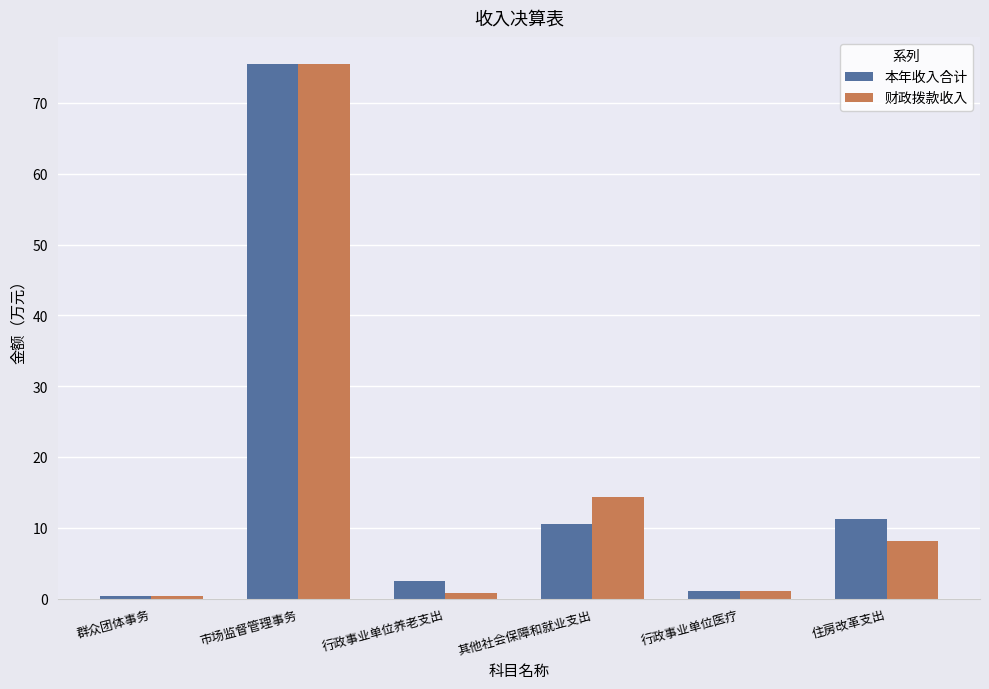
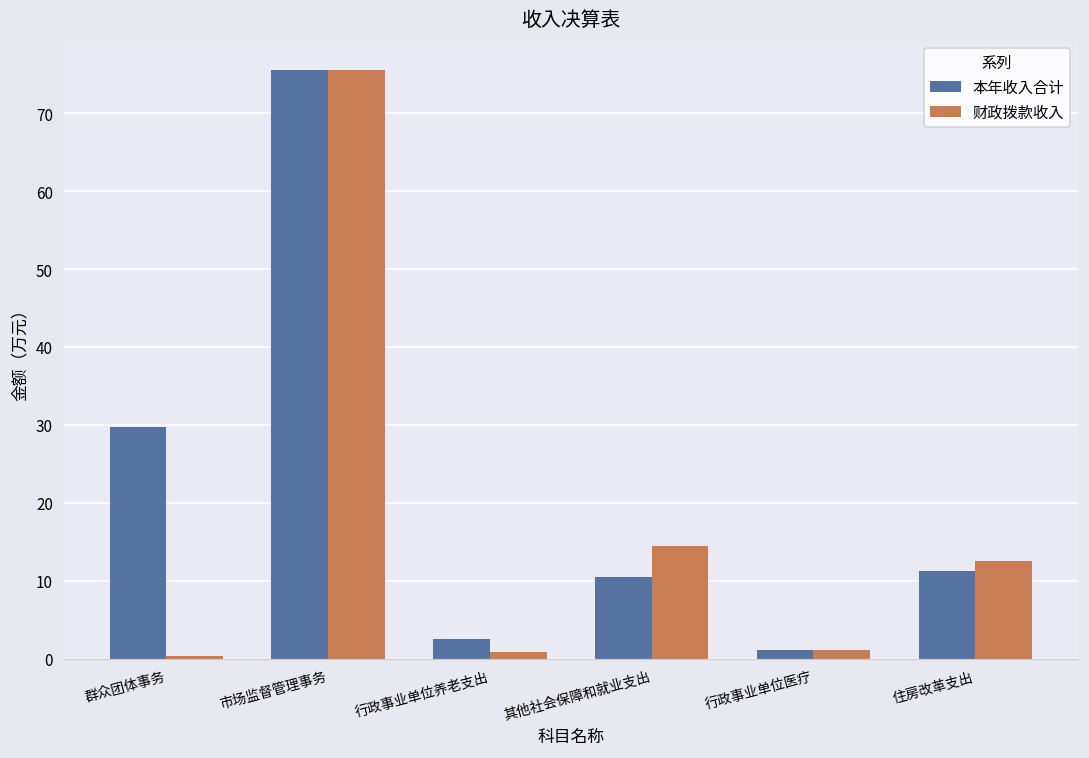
  {
    "本年收入合计": {
-     "群众团体事务": 0,
+     "群众团体事务": 30,
      "市场监督管理事务": 76,
      "行政事业单位养老支出": 3,
      "其他社会保障和就业支出": 11,
      "行政事业单位医疗": 1,
      "住房改革支出": 11
    },
    "财政拨款收入": {
      "群众团体事务": 0,
      "市场监督管理事务": 76,
      "行政事业单位养老支出": 1,
      "其他社会保障和就业支出": 14,
      "行政事业单位医疗": 1,
-     "住房改革支出": 8
+     "住房改革支出": 12
    }
  }
